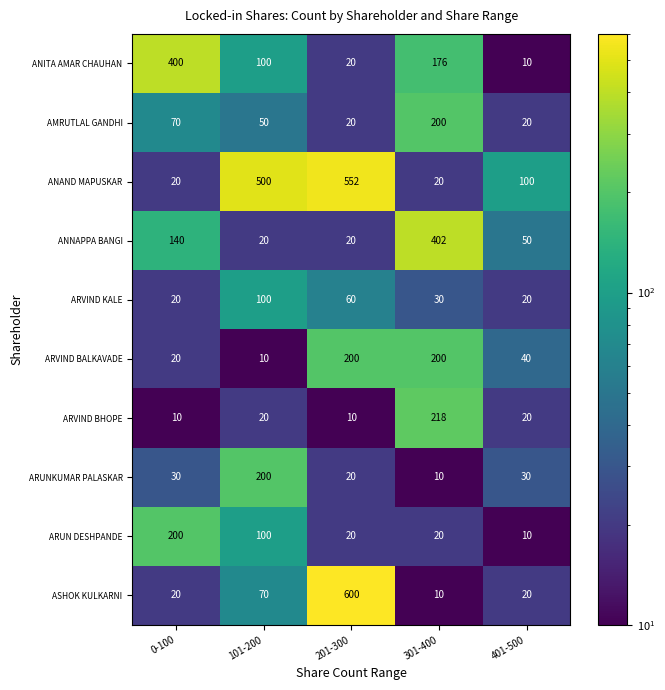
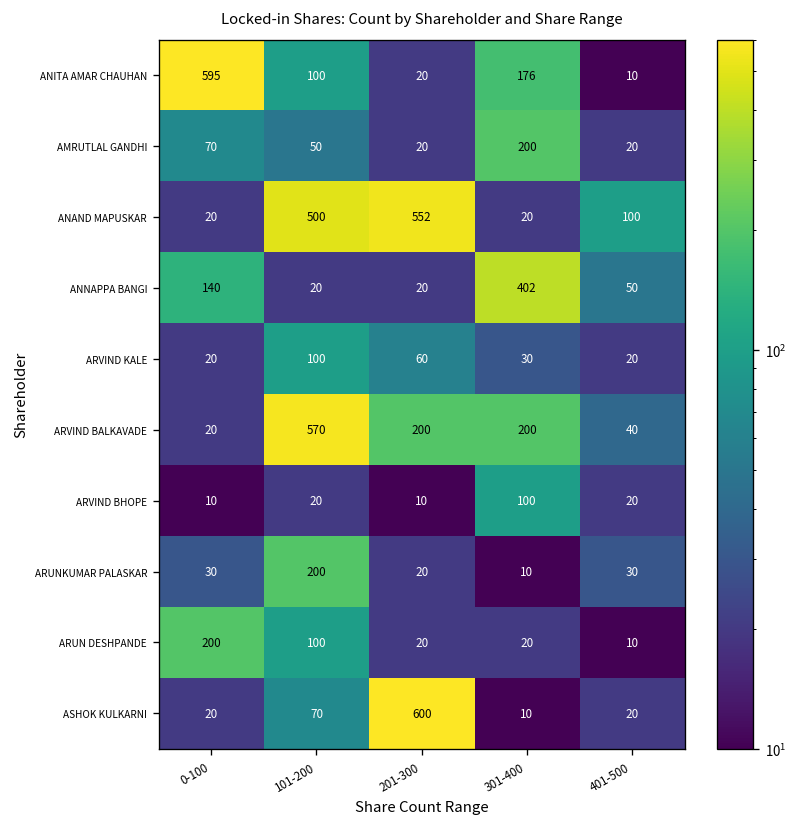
  {
    "ANITA AMAR CHAUHAN": {
-     "0-100": 400,
+     "0-100": 595,
      "101-200": 100,
      "201-300": 20,
      "301-400": 176,
      "401-500": 10
    },
    "AMRUTLAL GANDHI": {
      "0-100": 70,
      "101-200": 50,
      "201-300": 20,
      "301-400": 200,
      "401-500": 20
    },
    "ANAND MAPUSKAR": {
      "0-100": 20,
      "101-200": 500,
      "201-300": 552,
      "301-400": 20,
      "401-500": 100
    },
    "ANNAPPA BANGI": {
      "0-100": 140,
      "101-200": 20,
      "201-300": 20,
      "301-400": 402,
      "401-500": 50
    },
    "ARVIND KALE": {
      "0-100": 20,
      "101-200": 100,
      "201-300": 60,
      "301-400": 30,
      "401-500": 20
    },
    "ARVIND BALKAVADE": {
      "0-100": 20,
-     "101-200": 10,
+     "101-200": 570,
      "201-300": 200,
      "301-400": 200,
      "401-500": 40
    },
    "ARVIND BHOPE": {
      "0-100": 10,
      "101-200": 20,
      "201-300": 10,
-     "301-400": 218,
+     "301-400": 100,
      "401-500": 20
    },
    "ARUNKUMAR PALASKAR": {
      "0-100": 30,
      "101-200": 200,
      "201-300": 20,
      "301-400": 10,
      "401-500": 30
    },
    "ARUN DESHPANDE": {
      "0-100": 200,
      "101-200": 100,
      "201-300": 20,
      "301-400": 20,
      "401-500": 10
    },
    "ASHOK KULKARNI": {
      "0-100": 20,
      "101-200": 70,
      "201-300": 600,
      "301-400": 10,
      "401-500": 20
    }
  }
